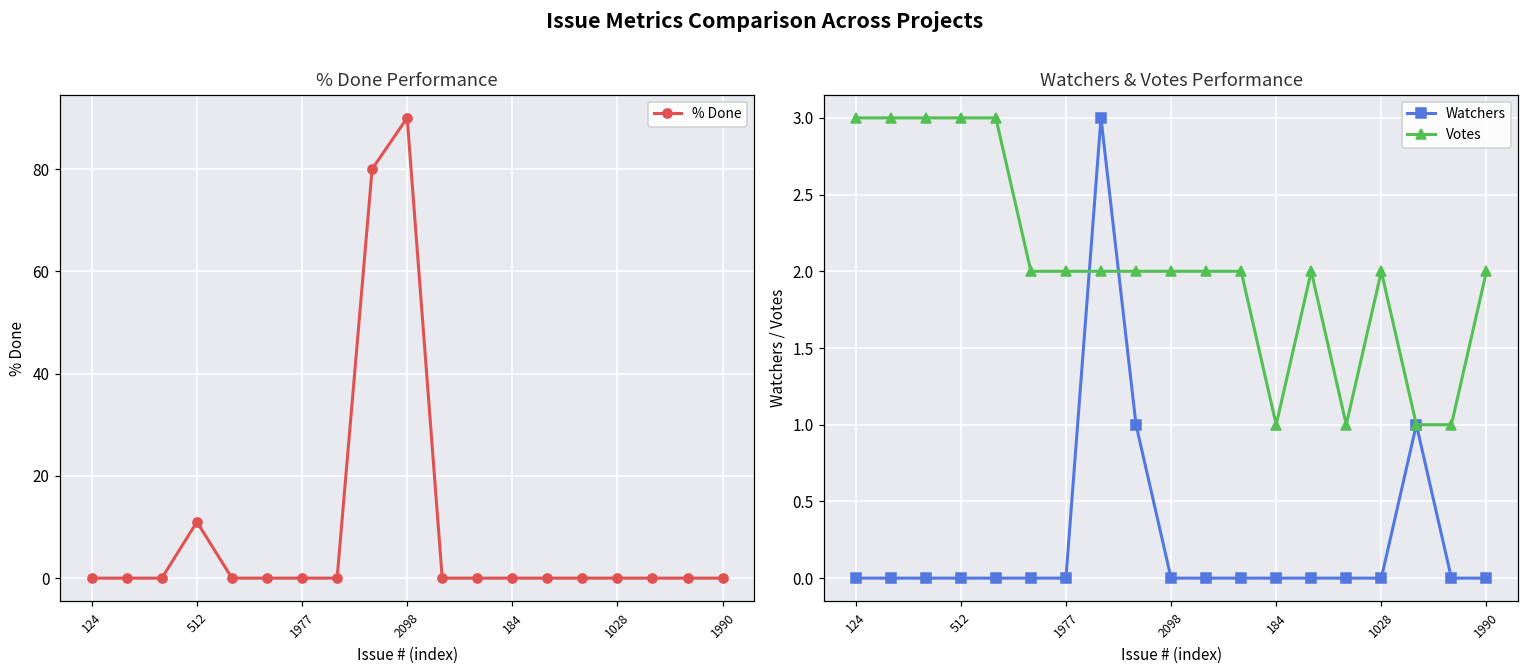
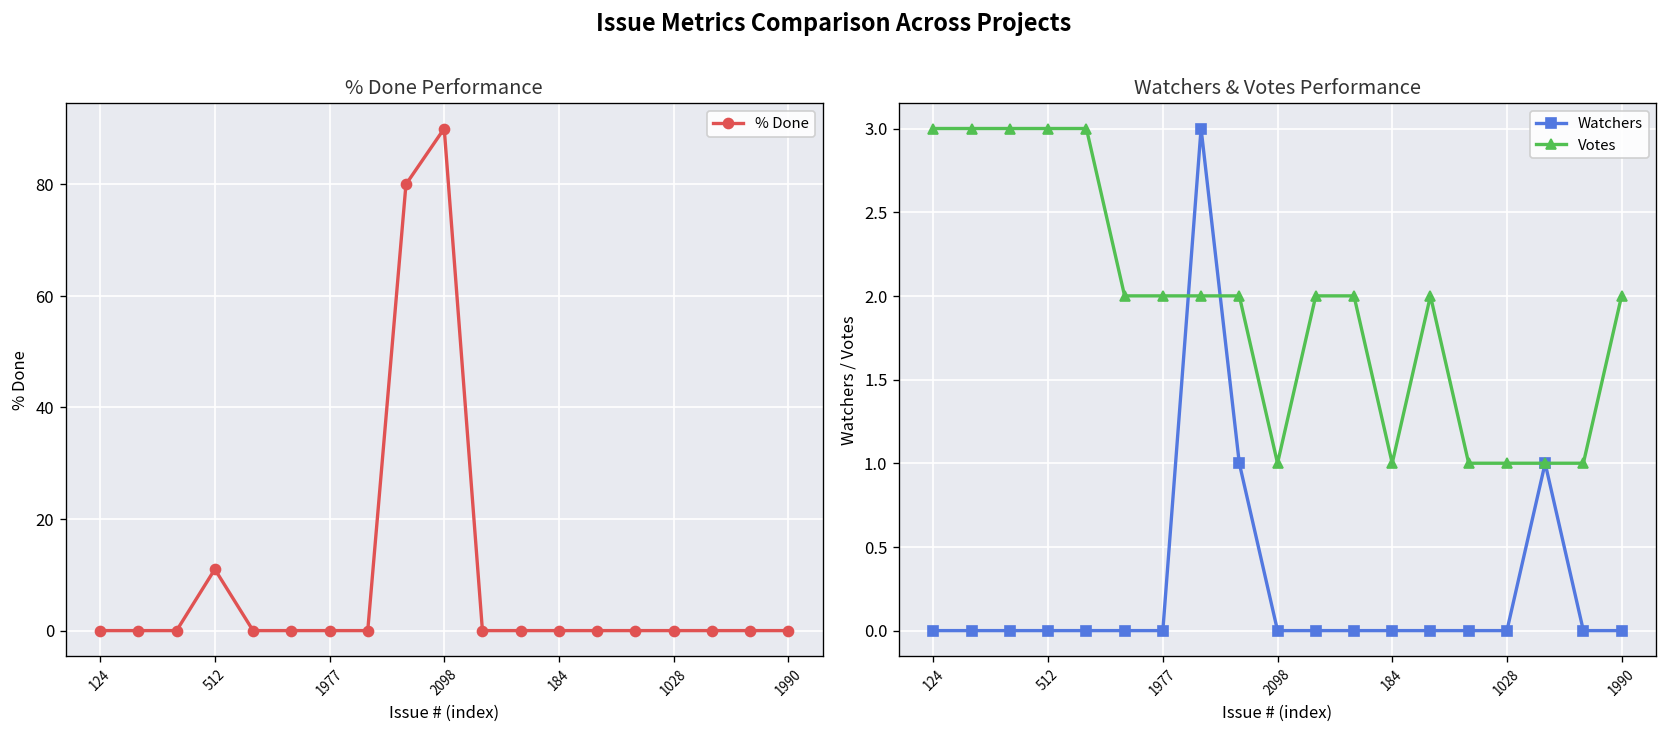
  {
    "% Done Performance": {
      "124": 0,
      "512": 11,
      "1977": 0,
      "2098": 90,
      "184": 0,
      "1028": 0,
      "1990": 0
    },
    "Watchers & Votes Performance": {
      "Watchers": {
        "124": 0,
        "512": 0,
        "1977": 0,
        "2098": 0,
        "184": 0,
        "1028": 0,
        "1990": 0
      },
      "Votes": {
        "124": 3,
        "512": 3,
        "1977": 2,
-       "2098": 2,
+       "2098": 1,
        "184": 1,
-       "1028": 2,
+       "1028": 1,
        "1990": 2
      }
    }
  }
